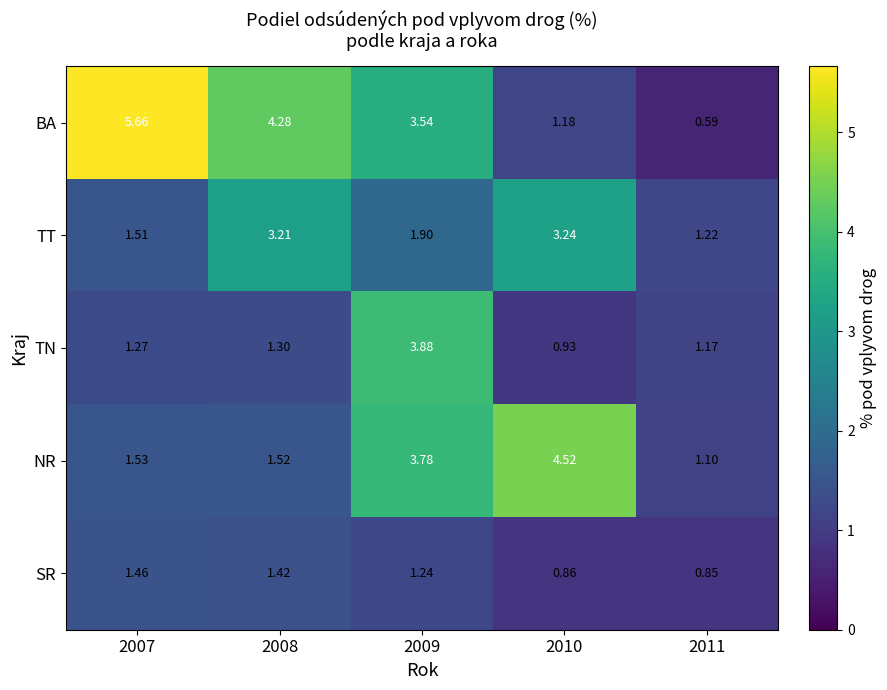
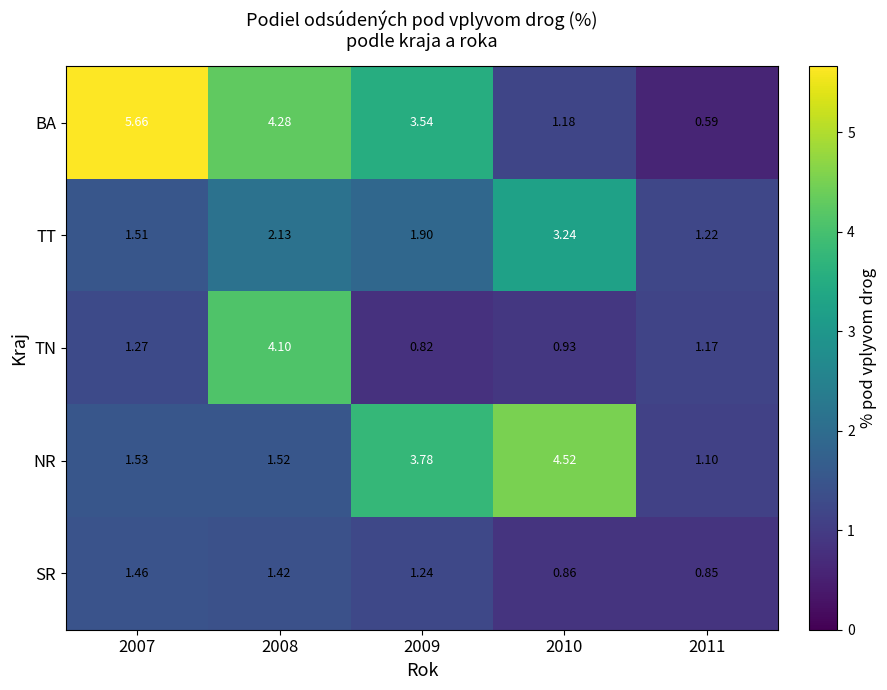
  {
    "BA": {
      "2007": 5.66,
      "2008": 4.28,
      "2009": 3.54,
      "2010": 1.18,
      "2011": 0.59
    },
    "TT": {
      "2007": 1.51,
-     "2008": 3.21,
+     "2008": 2.13,
      "2009": 1.90,
      "2010": 3.24,
      "2011": 1.22
    },
    "TN": {
      "2007": 1.27,
-     "2008": 1.30,
-     "2009": 3.88,
+     "2008": 4.10,
+     "2009": 0.82,
      "2010": 0.93,
      "2011": 1.17
    },
    "NR": {
      "2007": 1.53,
      "2008": 1.52,
      "2009": 3.78,
      "2010": 4.52,
      "2011": 1.10
    },
    "SR": {
      "2007": 1.46,
      "2008": 1.42,
      "2009": 1.24,
      "2010": 0.86,
      "2011": 0.85
    }
  }
